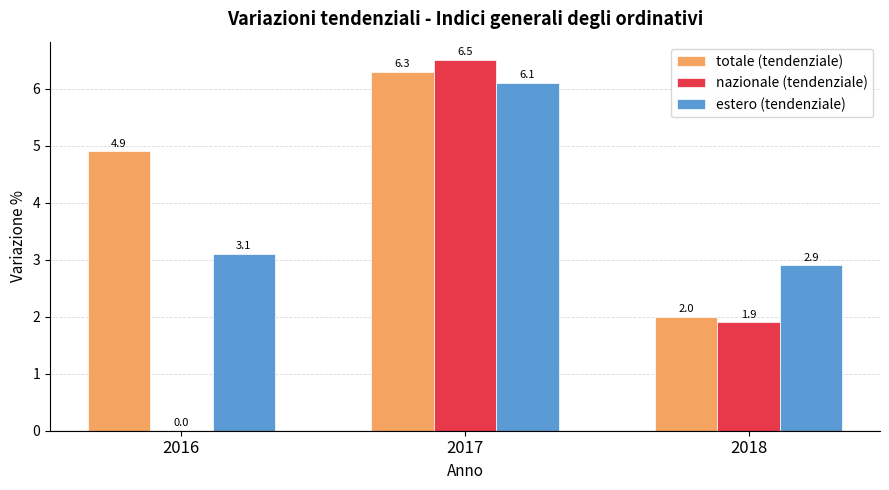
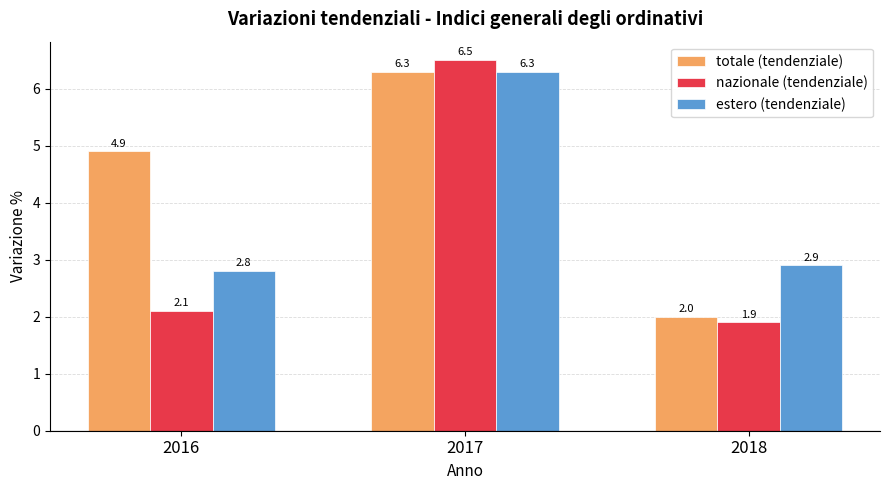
  {
    "totale (tendenziale)": {
      "2016": 4.9,
      "2017": 6.3,
      "2018": 2.0
    },
    "nazionale (tendenziale)": {
-     "2016": 0.0,
+     "2016": 2.1,
      "2017": 6.5,
      "2018": 1.9
    },
    "estero (tendenziale)": {
-     "2016": 3.1,
-     "2017": 6.1,
+     "2016": 2.8,
+     "2017": 6.3,
      "2018": 2.9
    }
  }
